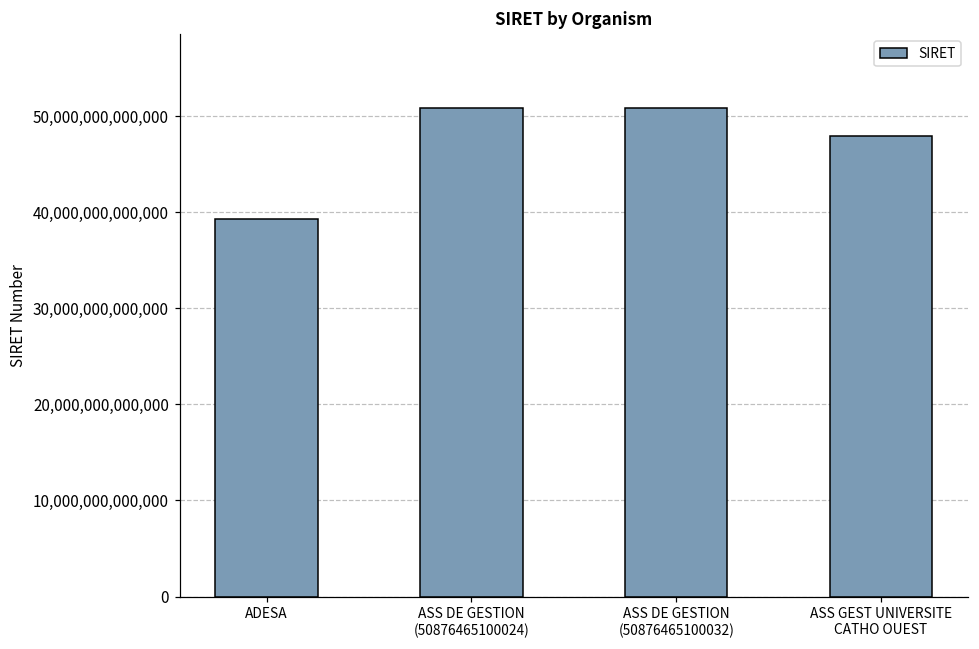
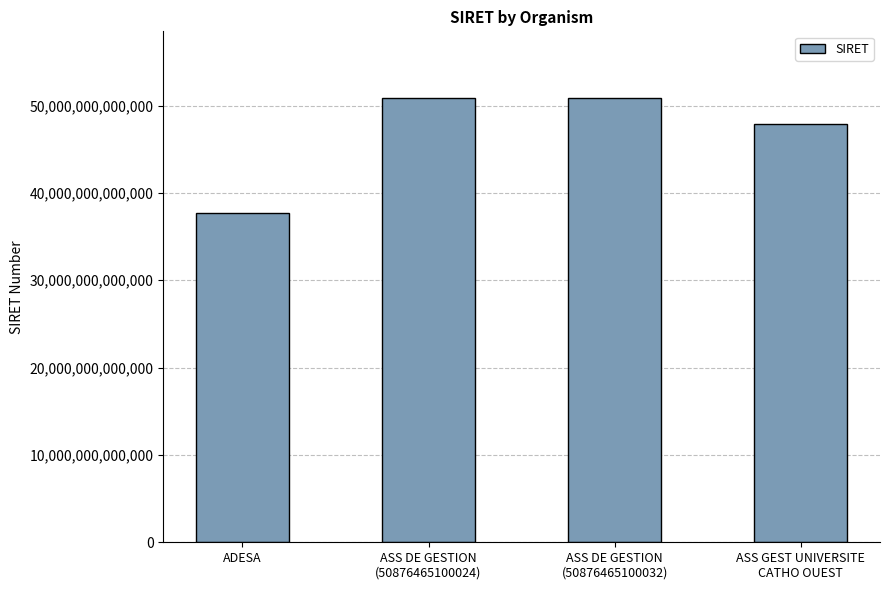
  {
-   "ADESA": "39,000,000,000,000",
+   "ADESA": "38,000,000,000,000",
    "ASS DE GESTION (50876465100024)": "51,000,000,000,000",
    "ASS DE GESTION (50876465100032)": "51,000,000,000,000",
    "ASS GEST UNIVERSITE CATHO OUEST": "48,000,000,000,000"
  }
